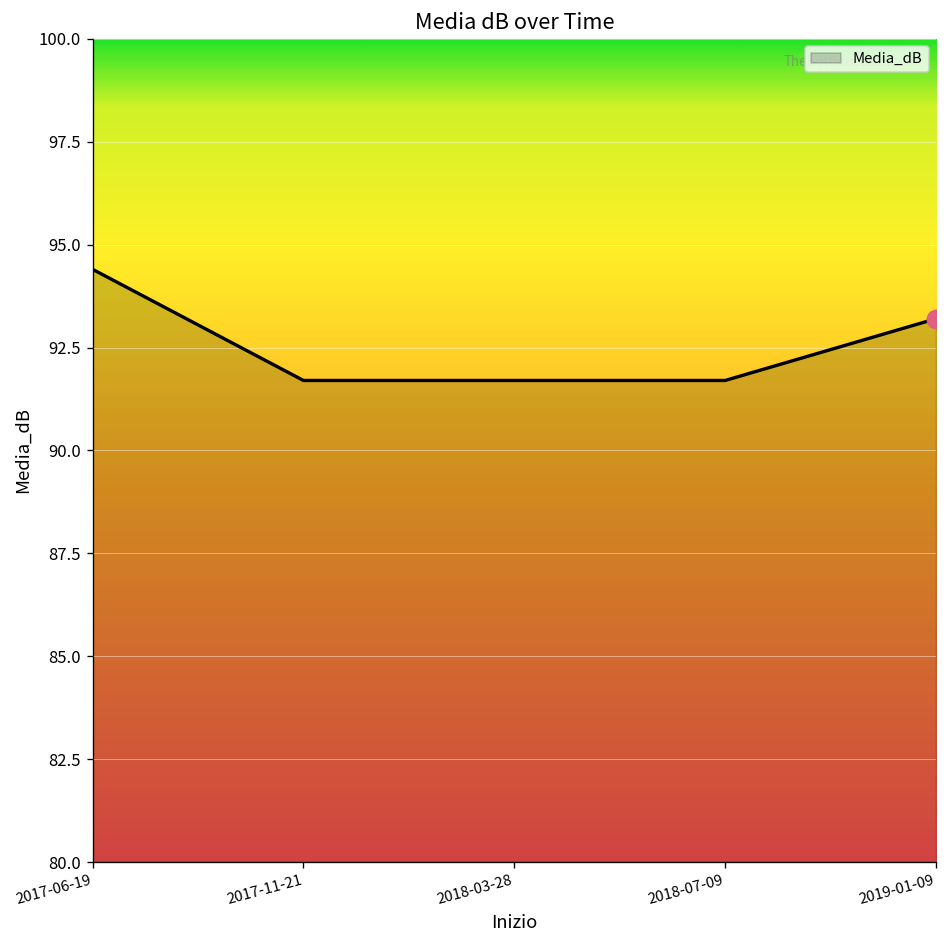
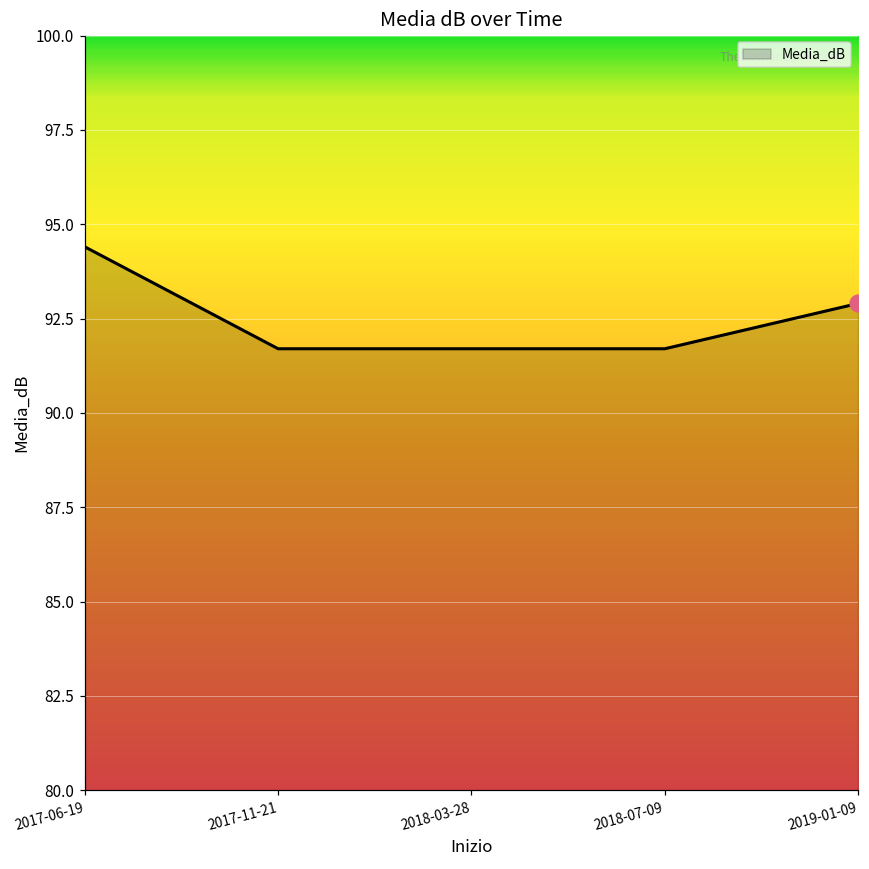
  {
    "Media_dB": {
      "2017-06-19": 94.4,
      "2017-11-21": 91.7,
      "2018-03-28": 91.7,
      "2018-07-09": 91.7,
-     "2019-01-09": 93.2
+     "2019-01-09": 92.9
    }
  }
